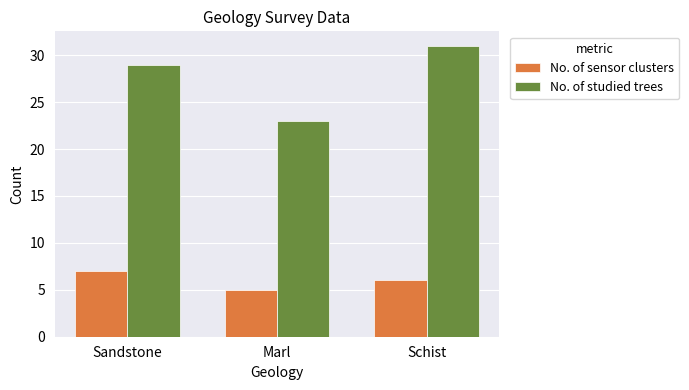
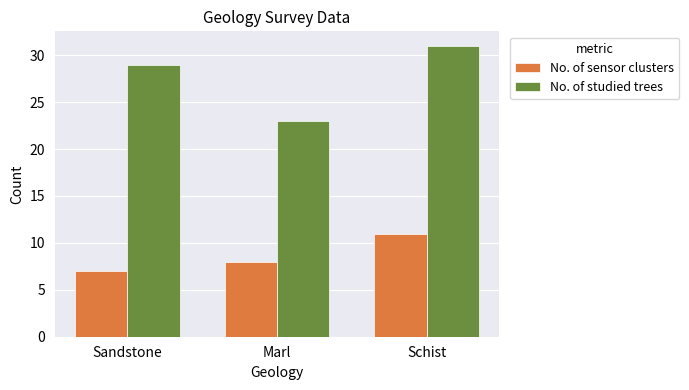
  {
    "No. of sensor clusters": {
      "Sandstone": 7,
-     "Marl": 5,
-     "Schist": 6
+     "Marl": 8,
+     "Schist": 11
    },
    "No. of studied trees": {
      "Sandstone": 29,
      "Marl": 23,
      "Schist": 31
    }
  }
